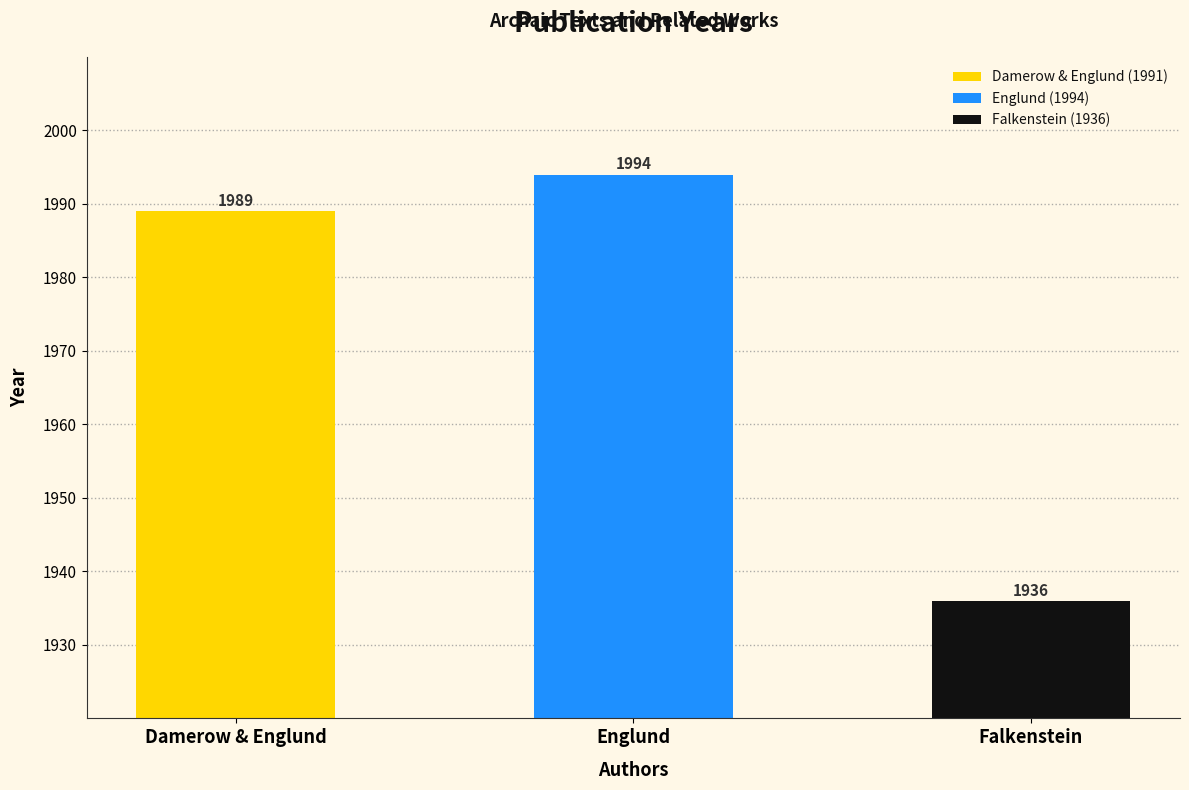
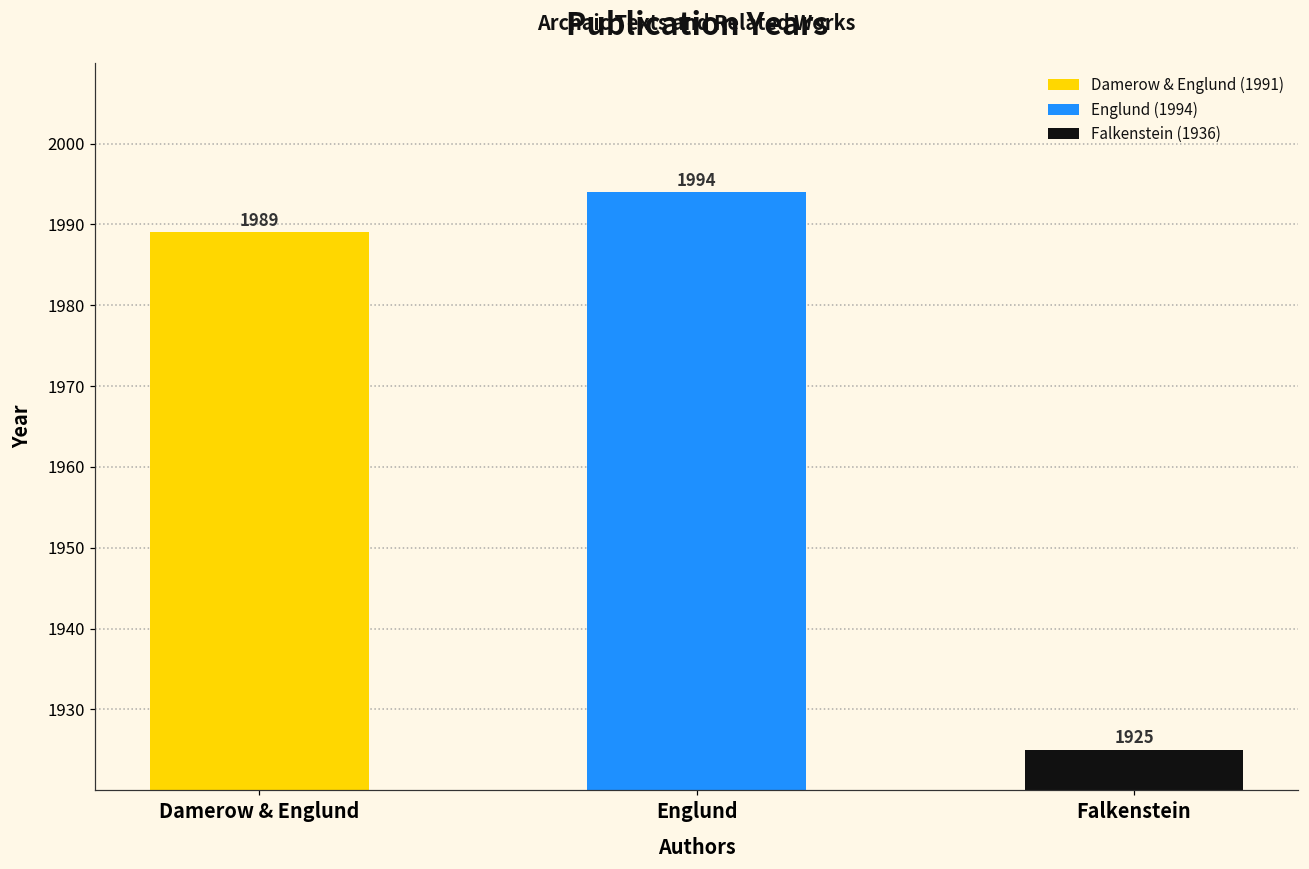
  {
    "Damerow & Englund": 1989,
    "Englund": 1994,
-   "Falkenstein": 1936
+   "Falkenstein": 1925
  }
